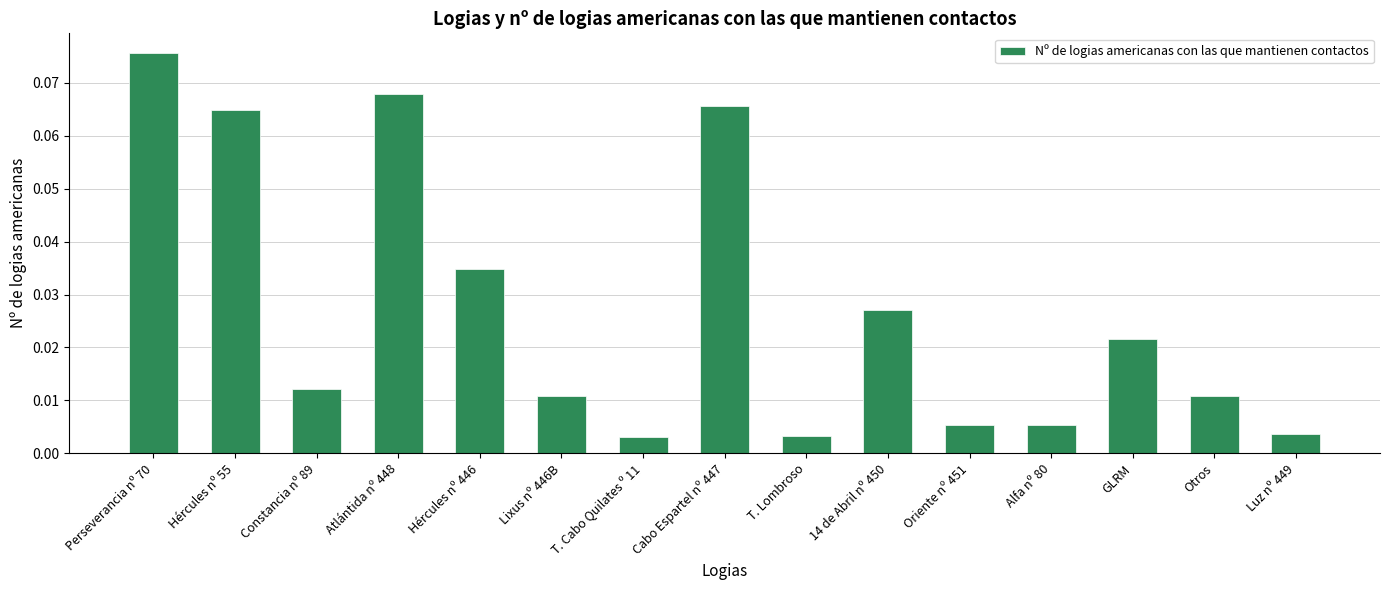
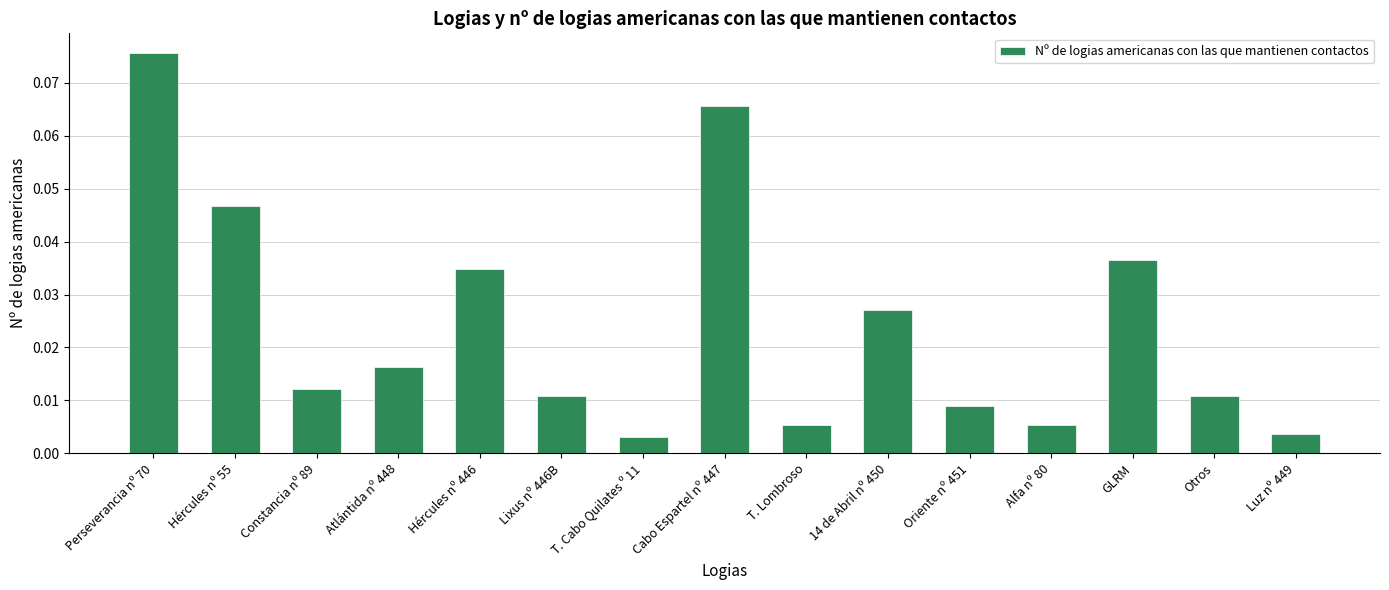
  {
    "Perseverancia nº 70": 0.076,
-   "Hércules nº 55": 0.065,
+   "Hércules nº 55": 0.047,
    "Constancia nº 89": 0.012,
-   "Atlántida nº 448": 0.068,
+   "Atlántida nº 448": 0.016,
    "Hércules nº 446": 0.035,
    "Lixus nº 446B": 0.011,
    "T. Cabo Quilates º 11": 0.003,
    "Cabo Espartel nº 447": 0.066,
-   "T. Lombroso": 0.003,
+   "T. Lombroso": 0.005,
    "14 de Abril nº 450": 0.027,
-   "Oriente nº 451": 0.005,
+   "Oriente nº 451": 0.009,
    "Alfa nº 80": 0.005,
-   "GLRM": 0.022,
+   "GLRM": 0.037,
    "Otros": 0.011,
    "Luz nº 449": 0.004
  }
